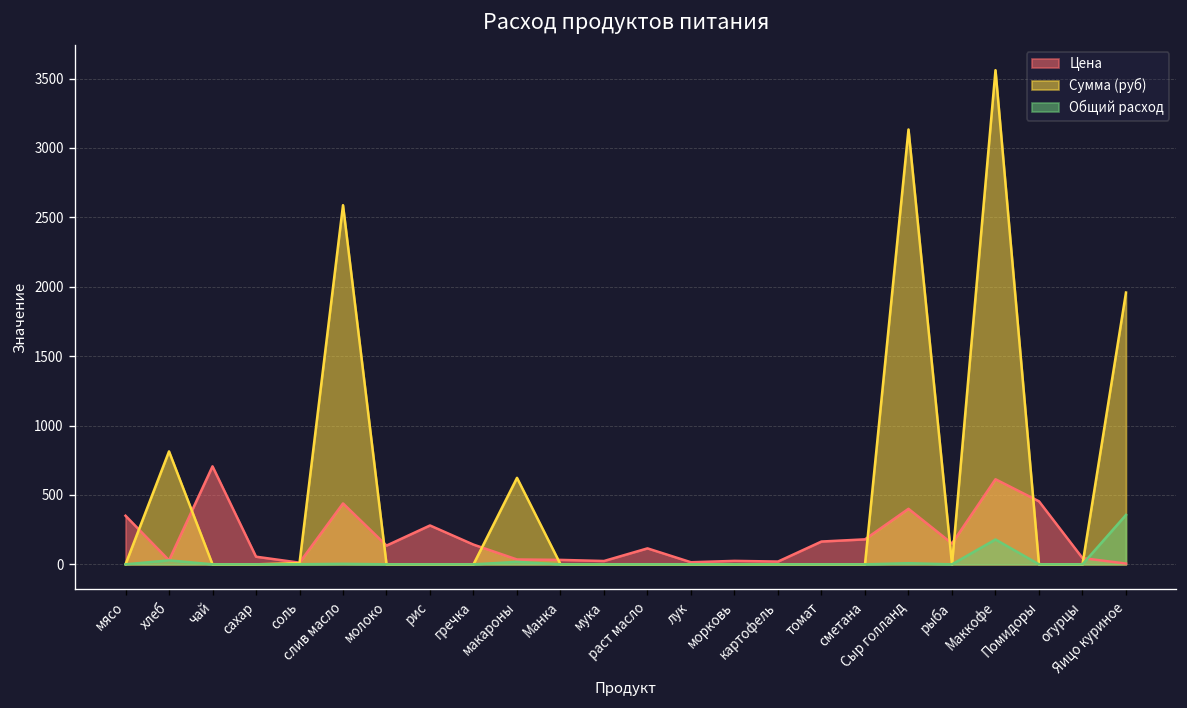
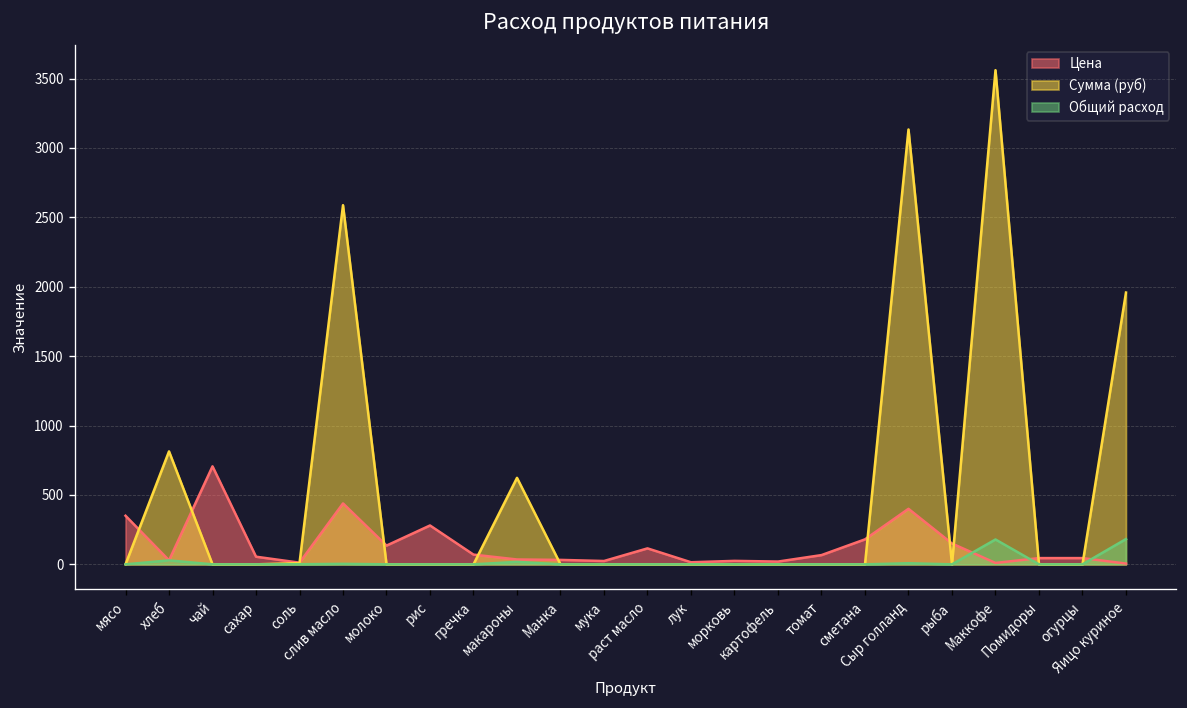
  {
    "Цена": {
      "мясо": 350,
      "чай": 710,
      "сахар": 60,
      "слив масло": 440,
      "молоко": 140,
      "рис": 280,
-     "гречка": 140,
+     "гречка": 70,
      "Манка": 30,
      "мука": 20,
      "раст масло": 120,
      "морковь": 30,
-     "томат": 160,
+     "томат": 70,
      "сметана": 180,
      "Сыр голланд": 400,
      "рыба": 150,
-     "Маккофе": 610,
-     "Помидоры": 450,
+     "Маккофе": 10,
+     "Помидоры": 50,
      "огурцы": 50,
      "Яицо куриное": 10
    },
    "Сумма (руб)": {
      "хлеб": 810,
      "слив масло": 2590,
      "макароны": 620,
      "Сыр голланд": 3130,
      "Маккофе": 3560,
      "Яицо куриное": 1960
    },
    "Общий расход": {
      "слив масло": 0,
      "Сыр голланд": 10,
      "Маккофе": 180,
-     "Яицо куриное": 360
+     "Яицо куриное": 180
    }
  }
